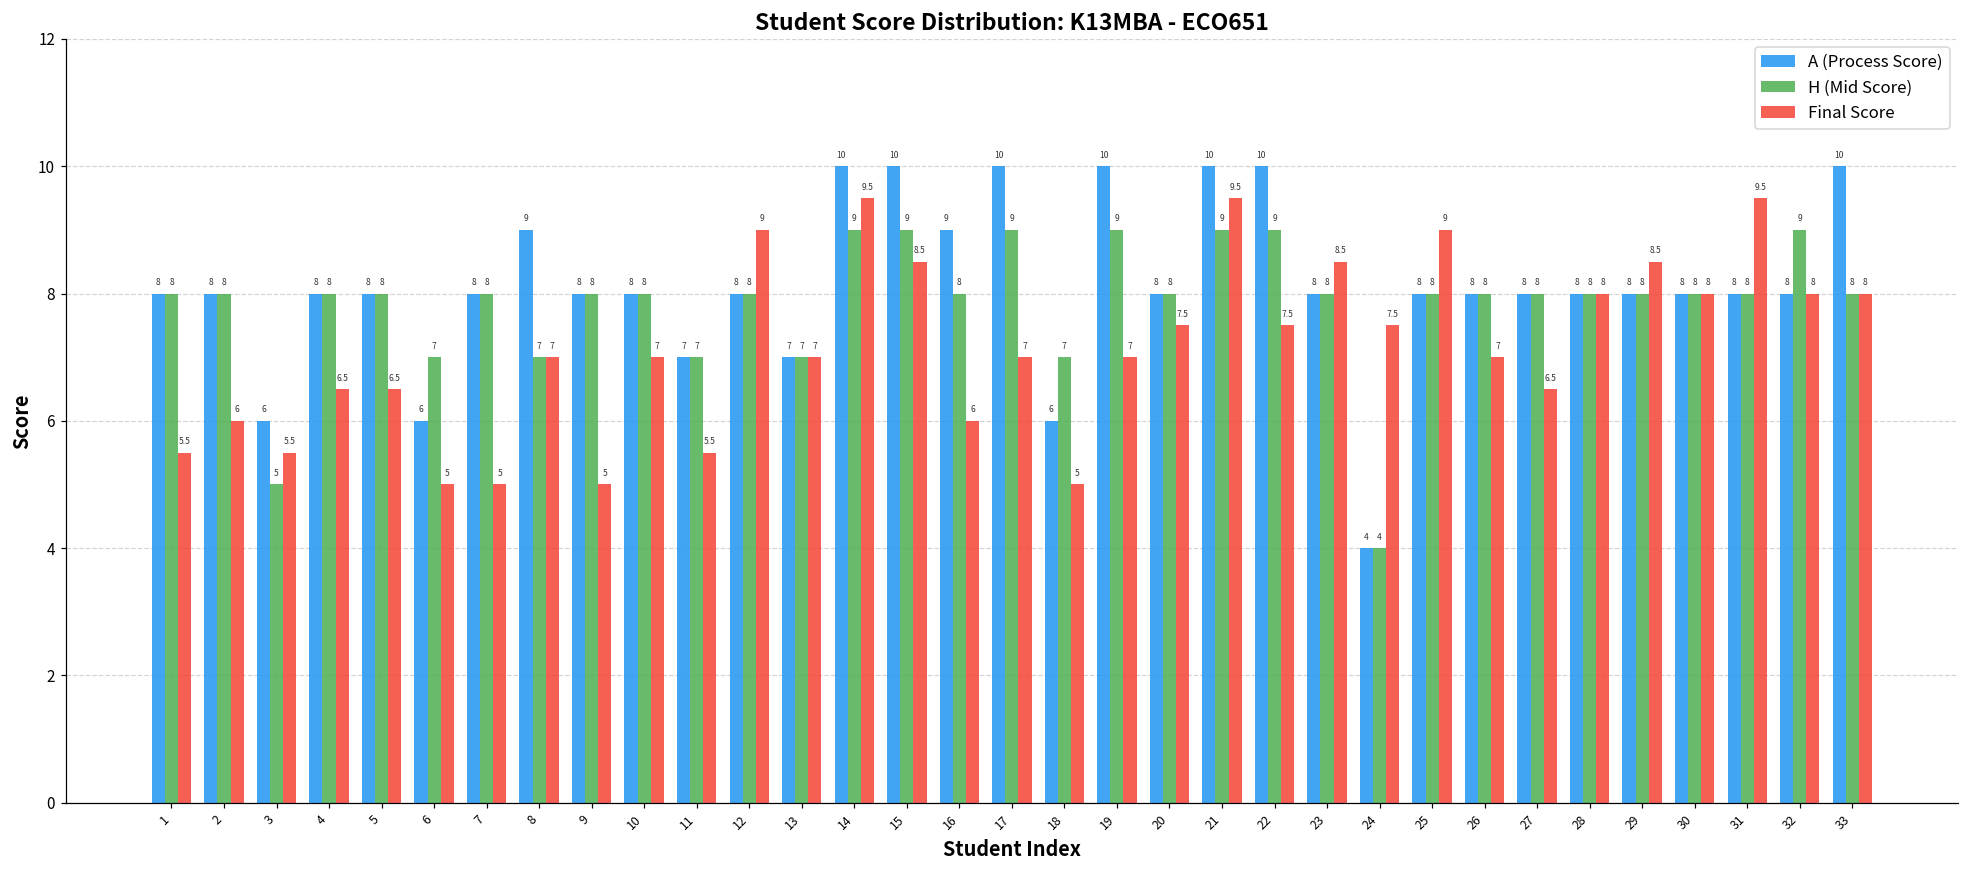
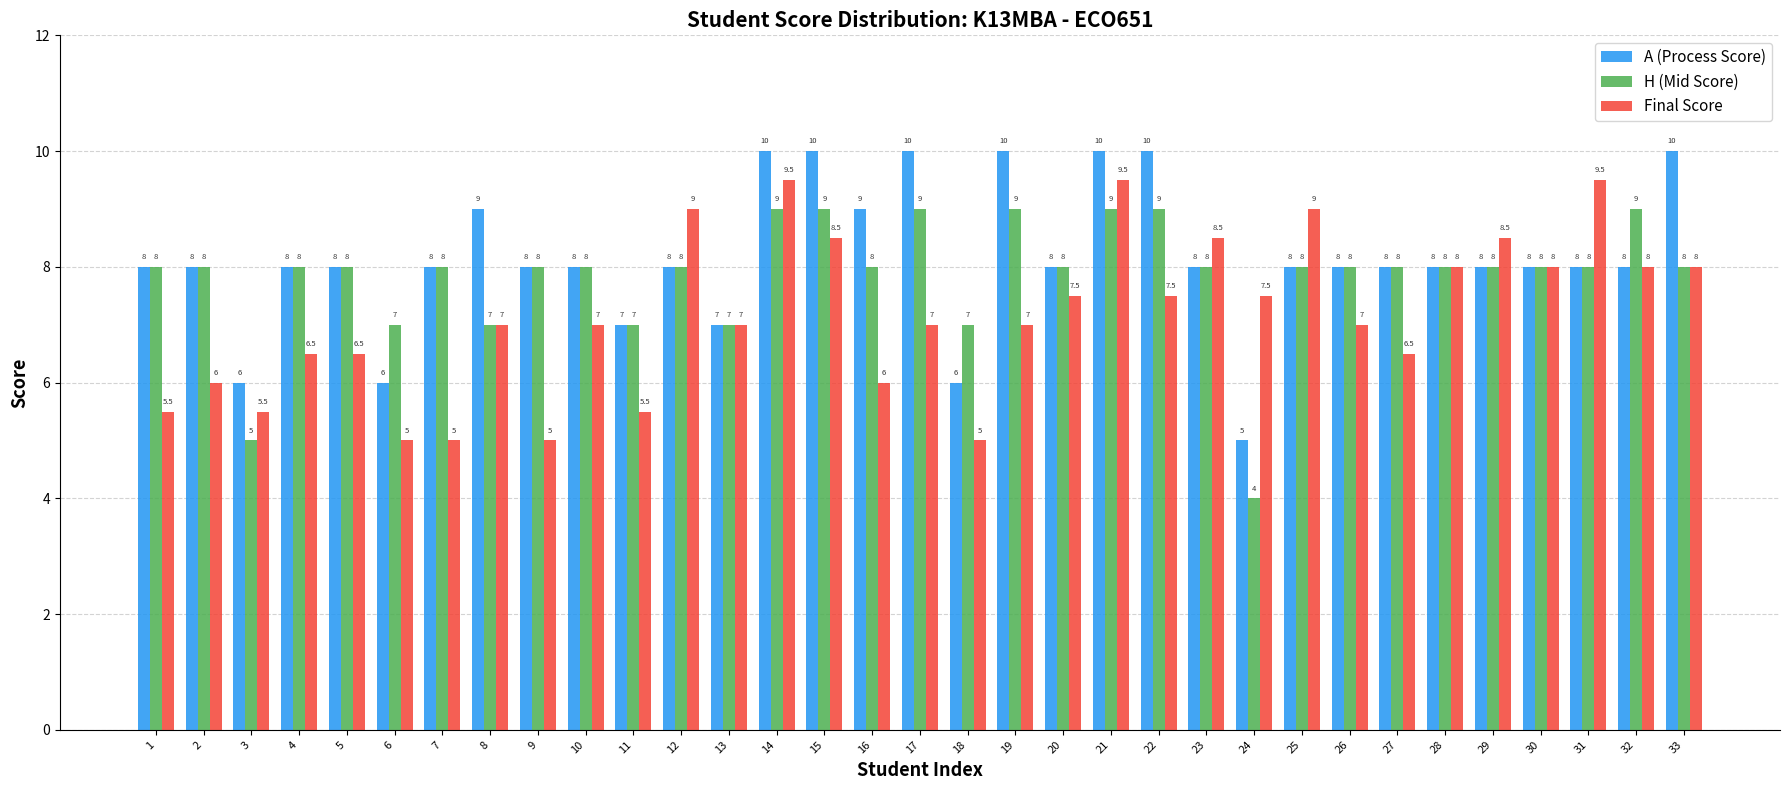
  {
    "A (Process Score)": {
      "1": 8,
      "2": 8,
      "3": 6,
      "4": 8,
      "5": 8,
      "6": 6,
      "7": 8,
      "8": 9,
      "9": 8,
      "10": 8,
      "11": 7,
      "12": 8,
      "13": 7,
      "14": 10,
      "15": 10,
      "16": 9,
      "17": 10,
      "18": 6,
      "19": 10,
      "20": 8,
      "21": 10,
      "22": 10,
      "23": 8,
-     "24": 4,
+     "24": 5,
      "25": 8,
      "26": 8,
      "27": 8,
      "28": 8,
      "29": 8,
      "30": 8,
      "31": 8,
      "32": 8,
      "33": 10
    },
    "H (Mid Score)": {
      "1": 8,
      "2": 8,
      "3": 5,
      "4": 8,
      "5": 8,
      "6": 7,
      "7": 8,
      "8": 7,
      "9": 8,
      "10": 8,
      "11": 7,
      "12": 8,
      "13": 7,
      "14": 9,
      "15": 9,
      "16": 8,
      "17": 9,
      "18": 7,
      "19": 9,
      "20": 8,
      "21": 9,
      "22": 9,
      "23": 8,
      "24": 4,
      "25": 8,
      "26": 8,
      "27": 8,
      "28": 8,
      "29": 8,
      "30": 8,
      "31": 8,
      "32": 9,
      "33": 8
    },
    "Final Score": {
      "1": 5.5,
      "2": 6,
      "3": 5.5,
      "4": 6.5,
      "5": 6.5,
      "6": 5,
      "7": 5,
      "8": 7,
      "9": 5,
      "10": 7,
      "11": 5.5,
      "12": 9,
      "13": 7,
      "14": 9.5,
      "15": 8.5,
      "16": 6,
      "17": 7,
      "18": 5,
      "19": 7,
      "20": 7.5,
      "21": 9.5,
      "22": 7.5,
      "23": 8.5,
      "24": 7.5,
      "25": 9,
      "26": 7,
      "27": 6.5,
      "28": 8,
      "29": 8.5,
      "30": 8,
      "31": 9.5,
      "32": 8,
      "33": 8
    }
  }
